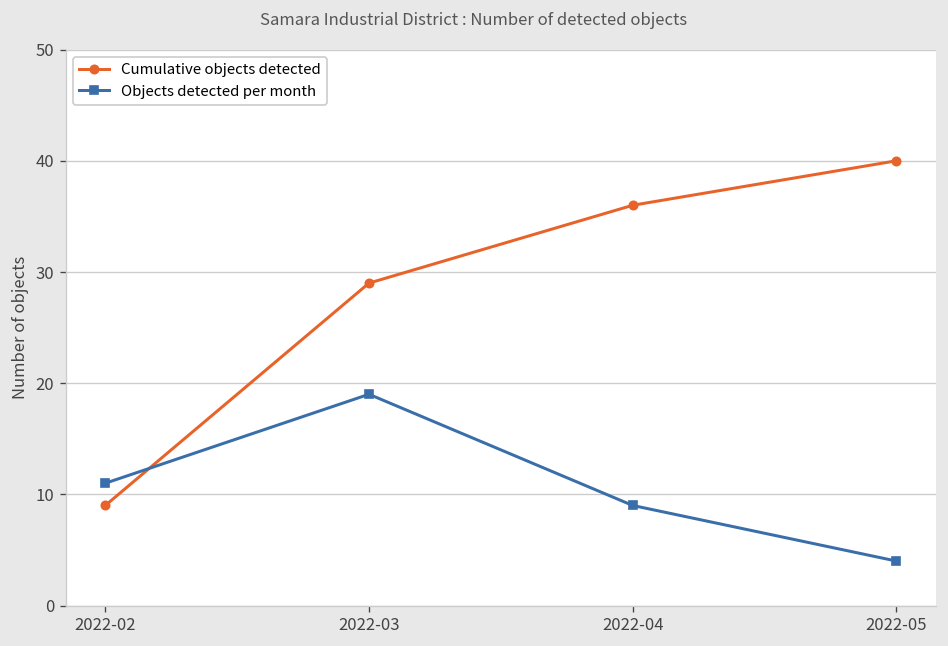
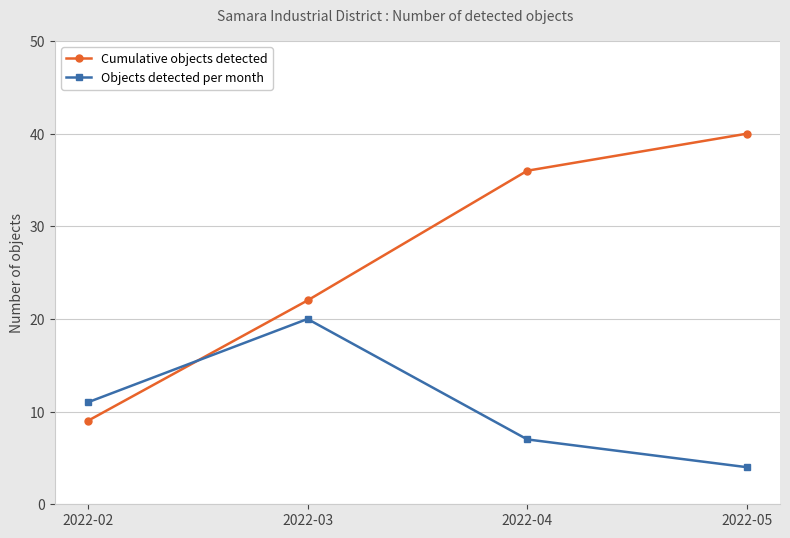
  {
    "Cumulative objects detected": {
      "2022-02": 9,
-     "2022-03": 29,
+     "2022-03": 22,
      "2022-04": 36,
      "2022-05": 40
    },
    "Objects detected per month": {
      "2022-02": 11,
-     "2022-03": 19,
-     "2022-04": 9,
+     "2022-03": 20,
+     "2022-04": 7,
      "2022-05": 4
    }
  }
